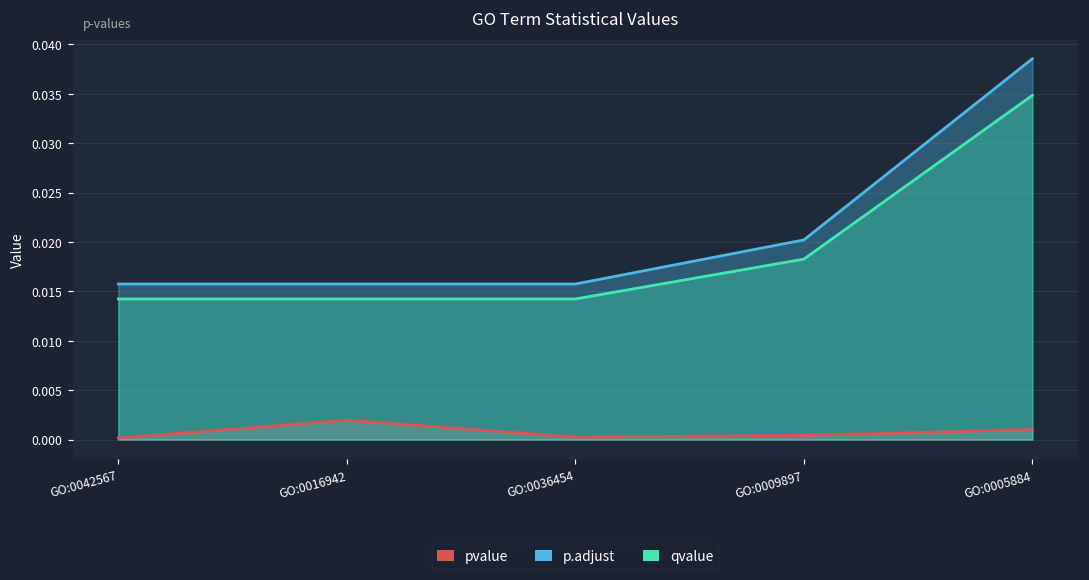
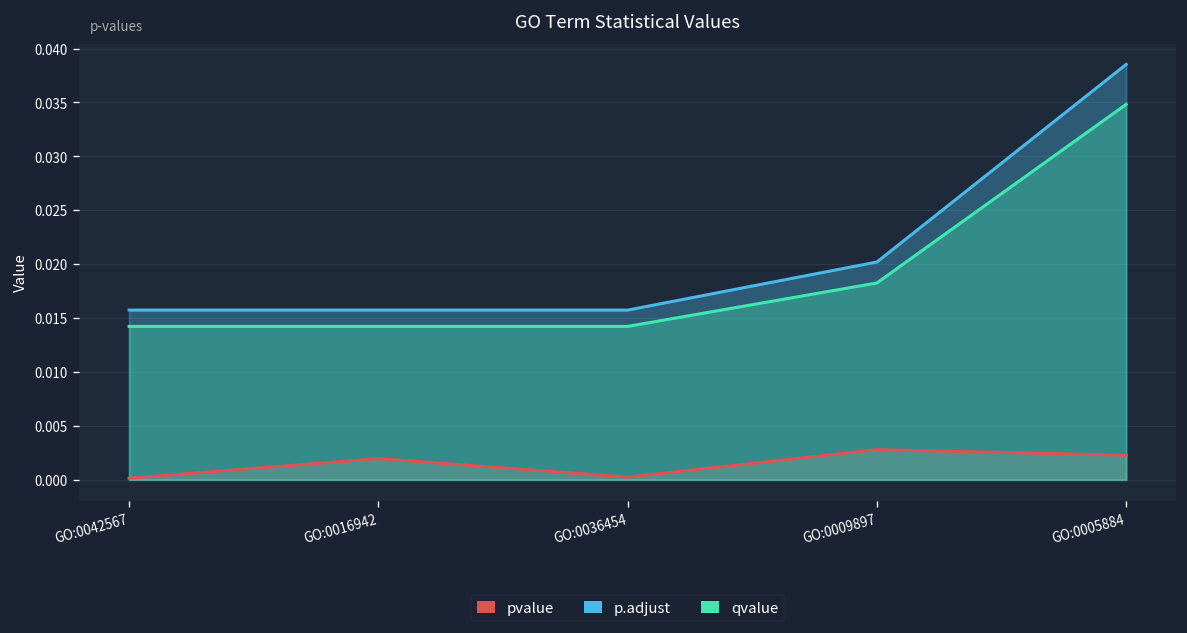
  {
    "pvalue": {
      "GO:0042567": 0.000,
      "GO:0016942": 0.002,
      "GO:0036454": 0.000,
-     "GO:0009897": 0.000,
-     "GO:0005884": 0.001
+     "GO:0009897": 0.003,
+     "GO:0005884": 0.002
    }
  }
